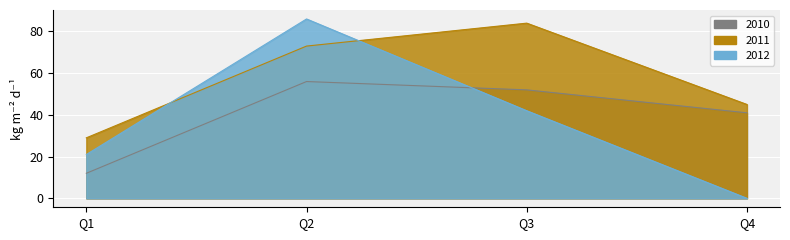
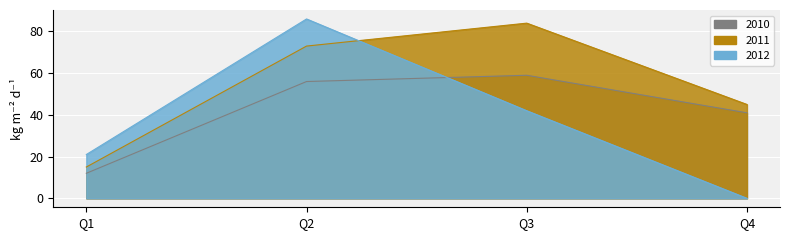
  {
    "2010": {
      "Q1": 12,
      "Q2": 56,
-     "Q3": 52,
+     "Q3": 59,
      "Q4": 41
    },
    "2011": {
-     "Q1": 29,
+     "Q1": 15,
      "Q2": 73,
      "Q3": 84,
      "Q4": 45
    },
    "2012": {
      "Q1": 21,
      "Q2": 86,
      "Q3": 42,
      "Q4": 0
    }
  }
